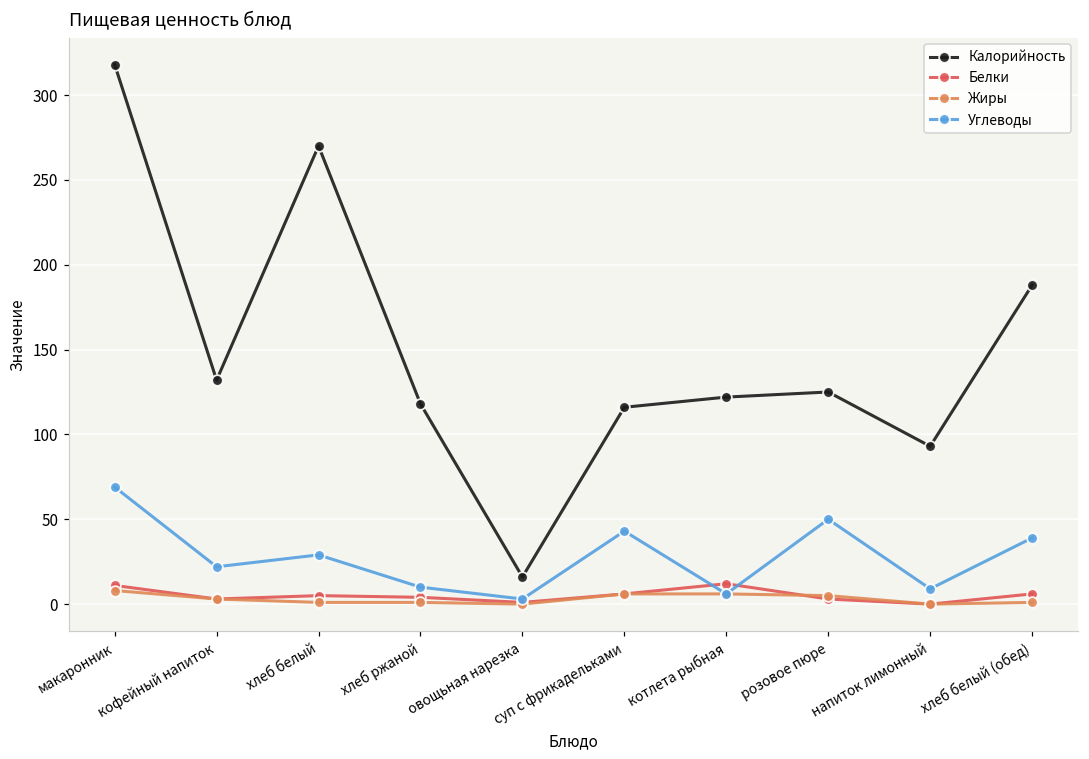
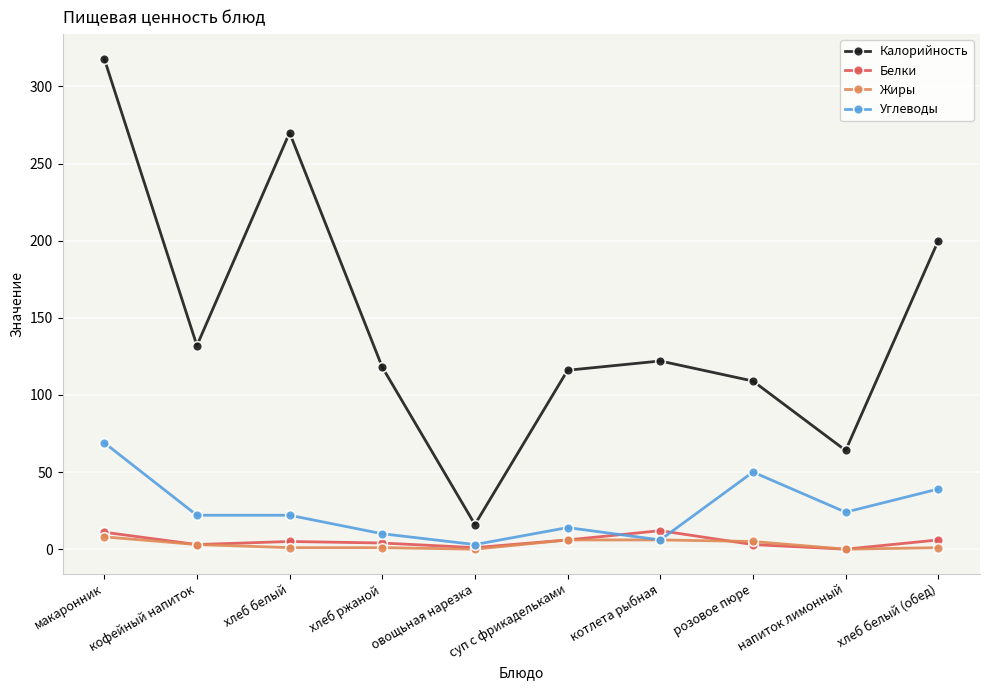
  {
    "Калорийность": {
      "макаронник": 318,
      "кофейный напиток": 132,
      "хлеб белый": 270,
      "хлеб ржаной": 118,
      "овощьная нарезка": 16,
      "суп с фрикадельками": 116,
      "котлета рыбная": 122,
-     "розовое пюре": 125,
-     "напиток лимонный": 93,
-     "хлеб белый (обед)": 188
+     "розовое пюре": 109,
+     "напиток лимонный": 64,
+     "хлеб белый (обед)": 200
    },
    "Углеводы": {
      "макаронник": 69,
      "кофейный напиток": 22,
-     "хлеб белый": 29,
+     "хлеб белый": 22,
      "хлеб ржаной": 10,
      "овощьная нарезка": 3,
-     "суп с фрикадельками": 43,
+     "суп с фрикадельками": 14,
      "розовое пюре": 50,
-     "напиток лимонный": 9,
+     "напиток лимонный": 24,
      "хлеб белый (обед)": 39
    }
  }
